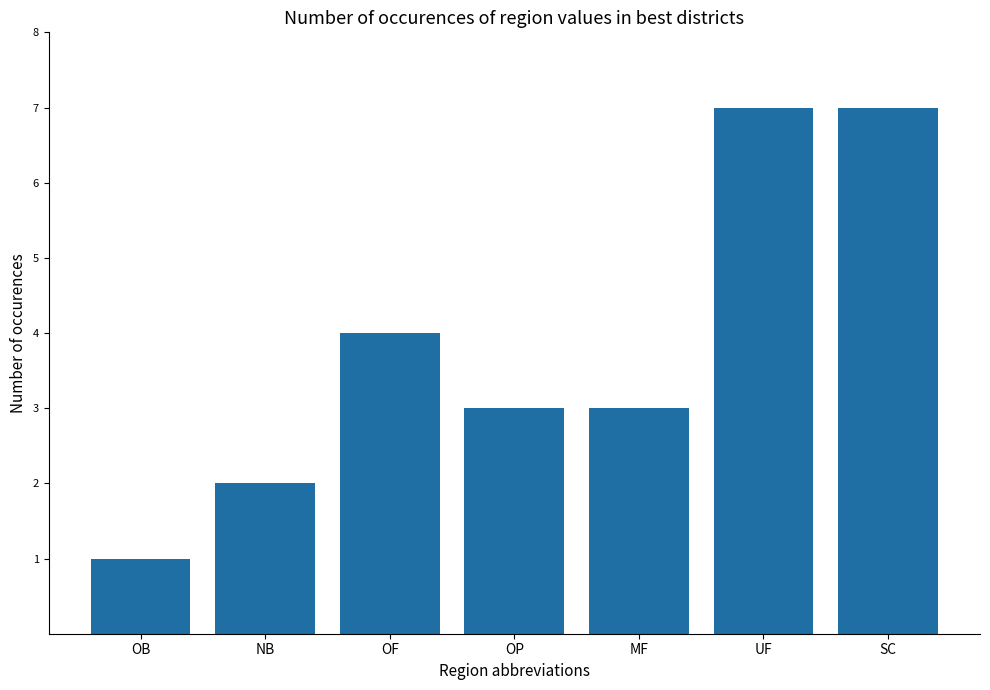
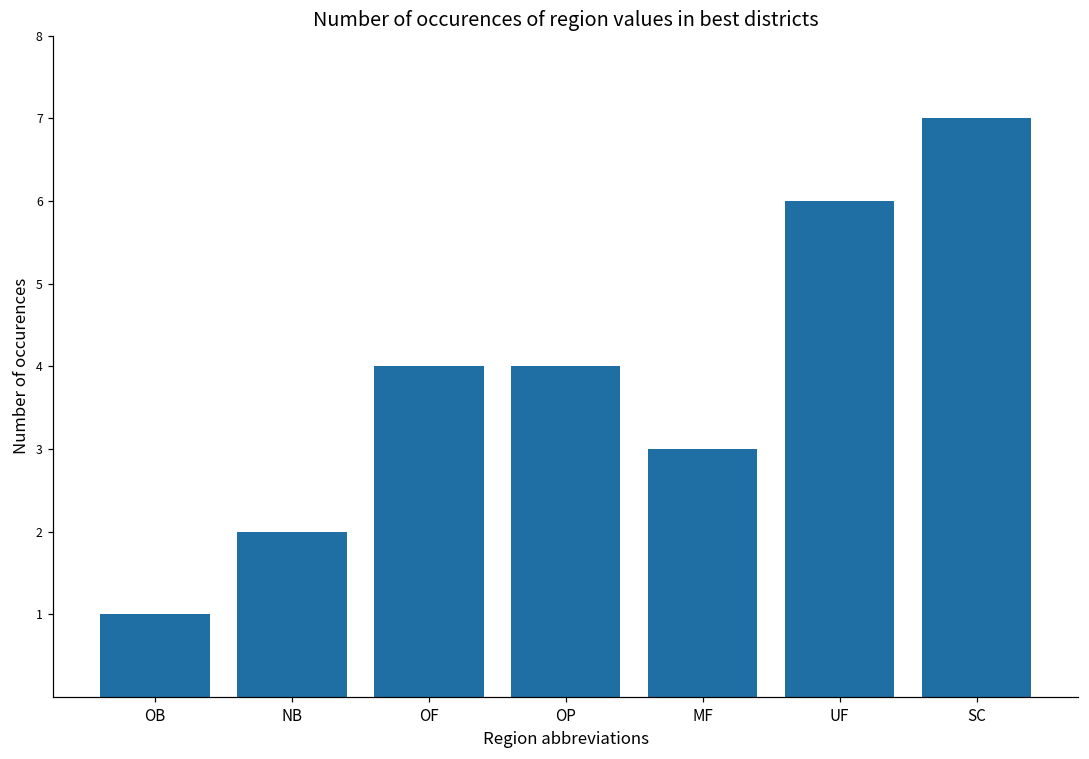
  {
    "OB": 1,
    "NB": 2,
    "OF": 4,
-   "OP": 3,
+   "OP": 4,
    "MF": 3,
-   "UF": 7,
+   "UF": 6,
    "SC": 7
  }
